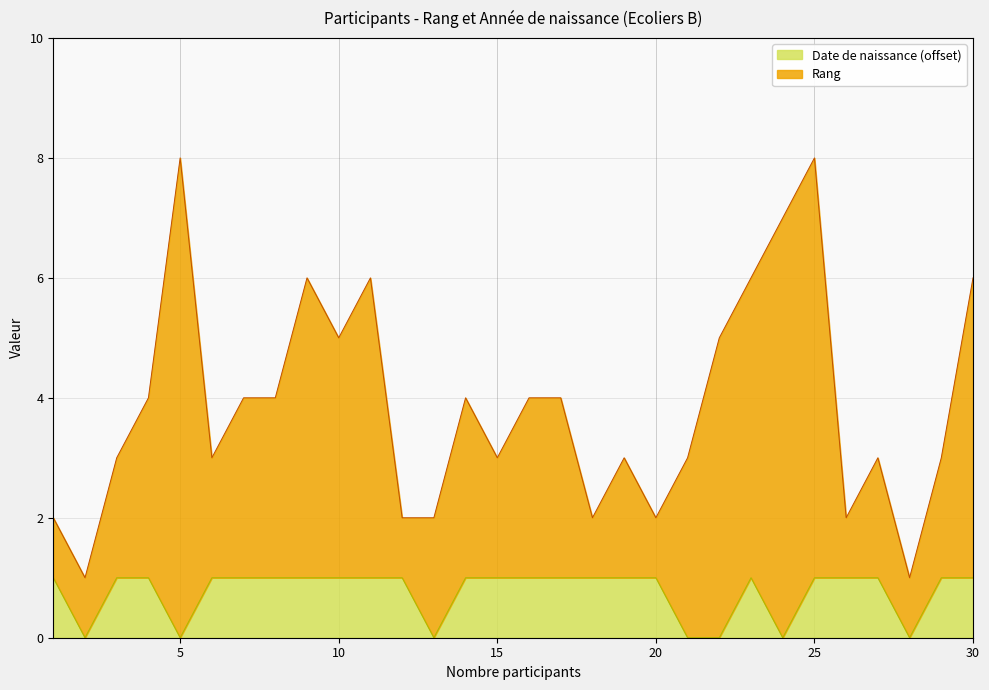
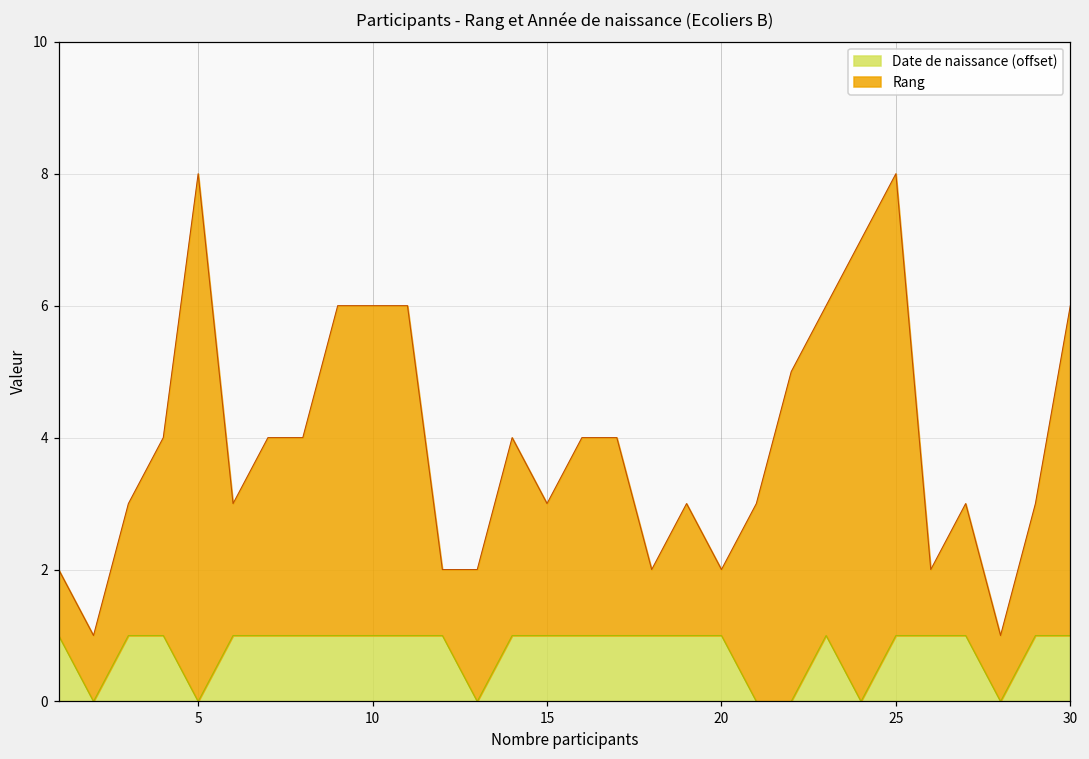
  {
    "Date de naissance (offset)": {
      "5": 0,
      "10": 1,
      "15": 1,
      "20": 1,
      "25": 1,
      "30": 1
    },
    "Rang": {
      "5": 8,
-     "10": 4,
+     "10": 5,
      "15": 3,
      "20": 2,
      "25": 8,
      "30": 6
    }
  }
